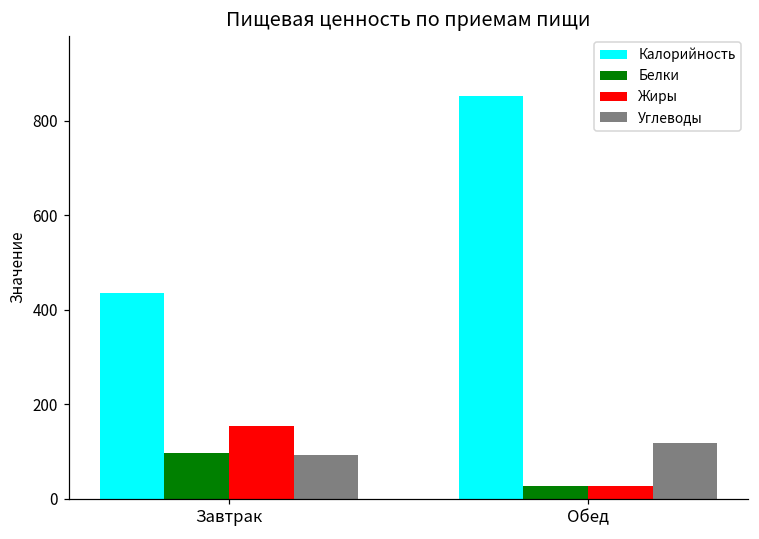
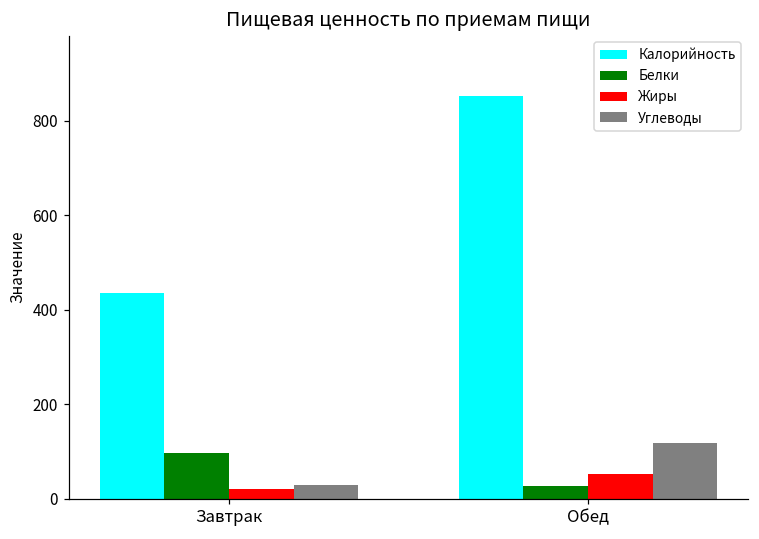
  {
    "Калорийность": {
      "Завтрак": 440,
      "Обед": 850
    },
    "Белки": {
      "Завтрак": 100,
      "Обед": 30
    },
    "Жиры": {
-     "Завтрак": 150,
-     "Обед": 30
+     "Завтрак": 20,
+     "Обед": 50
    },
    "Углеводы": {
-     "Завтрак": 90,
+     "Завтрак": 30,
      "Обед": 120
    }
  }
